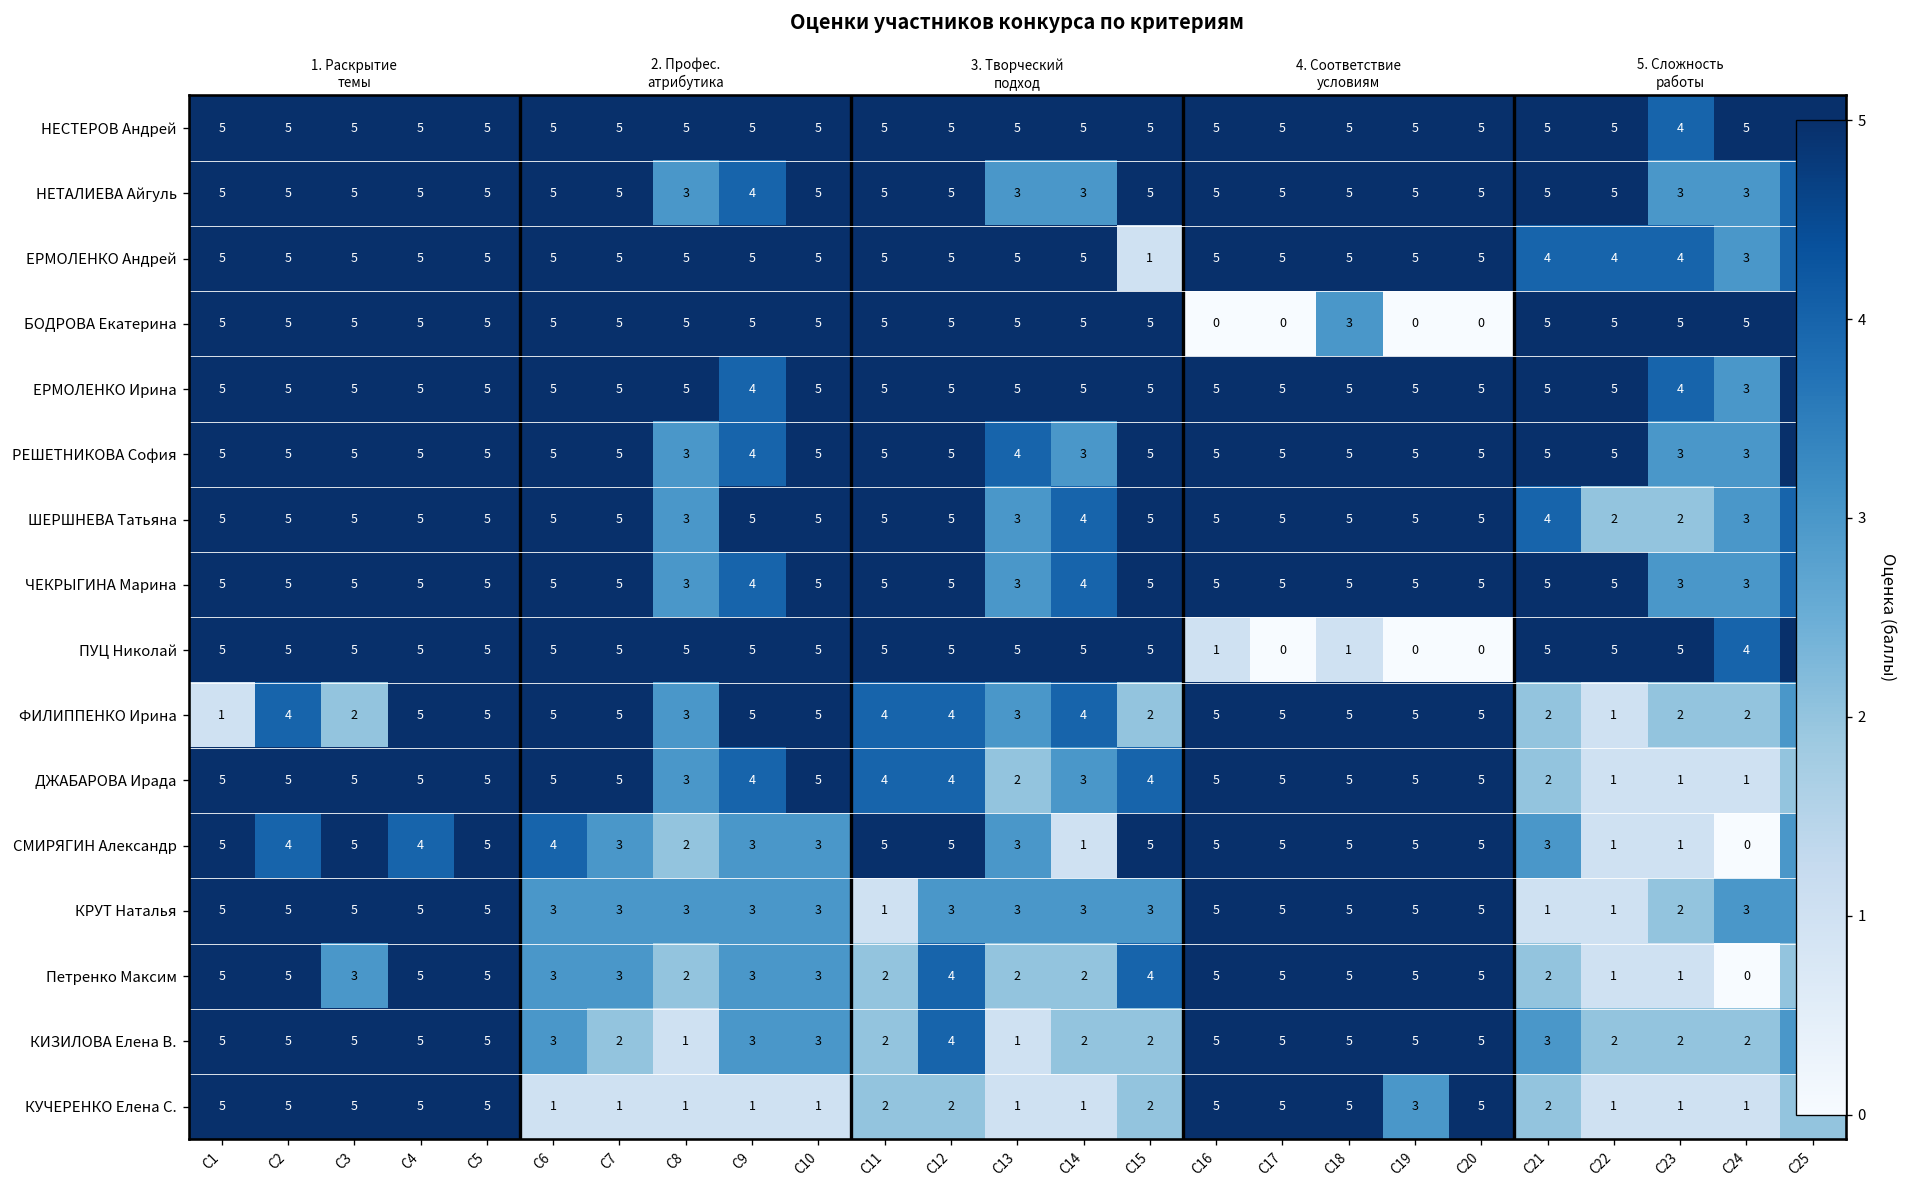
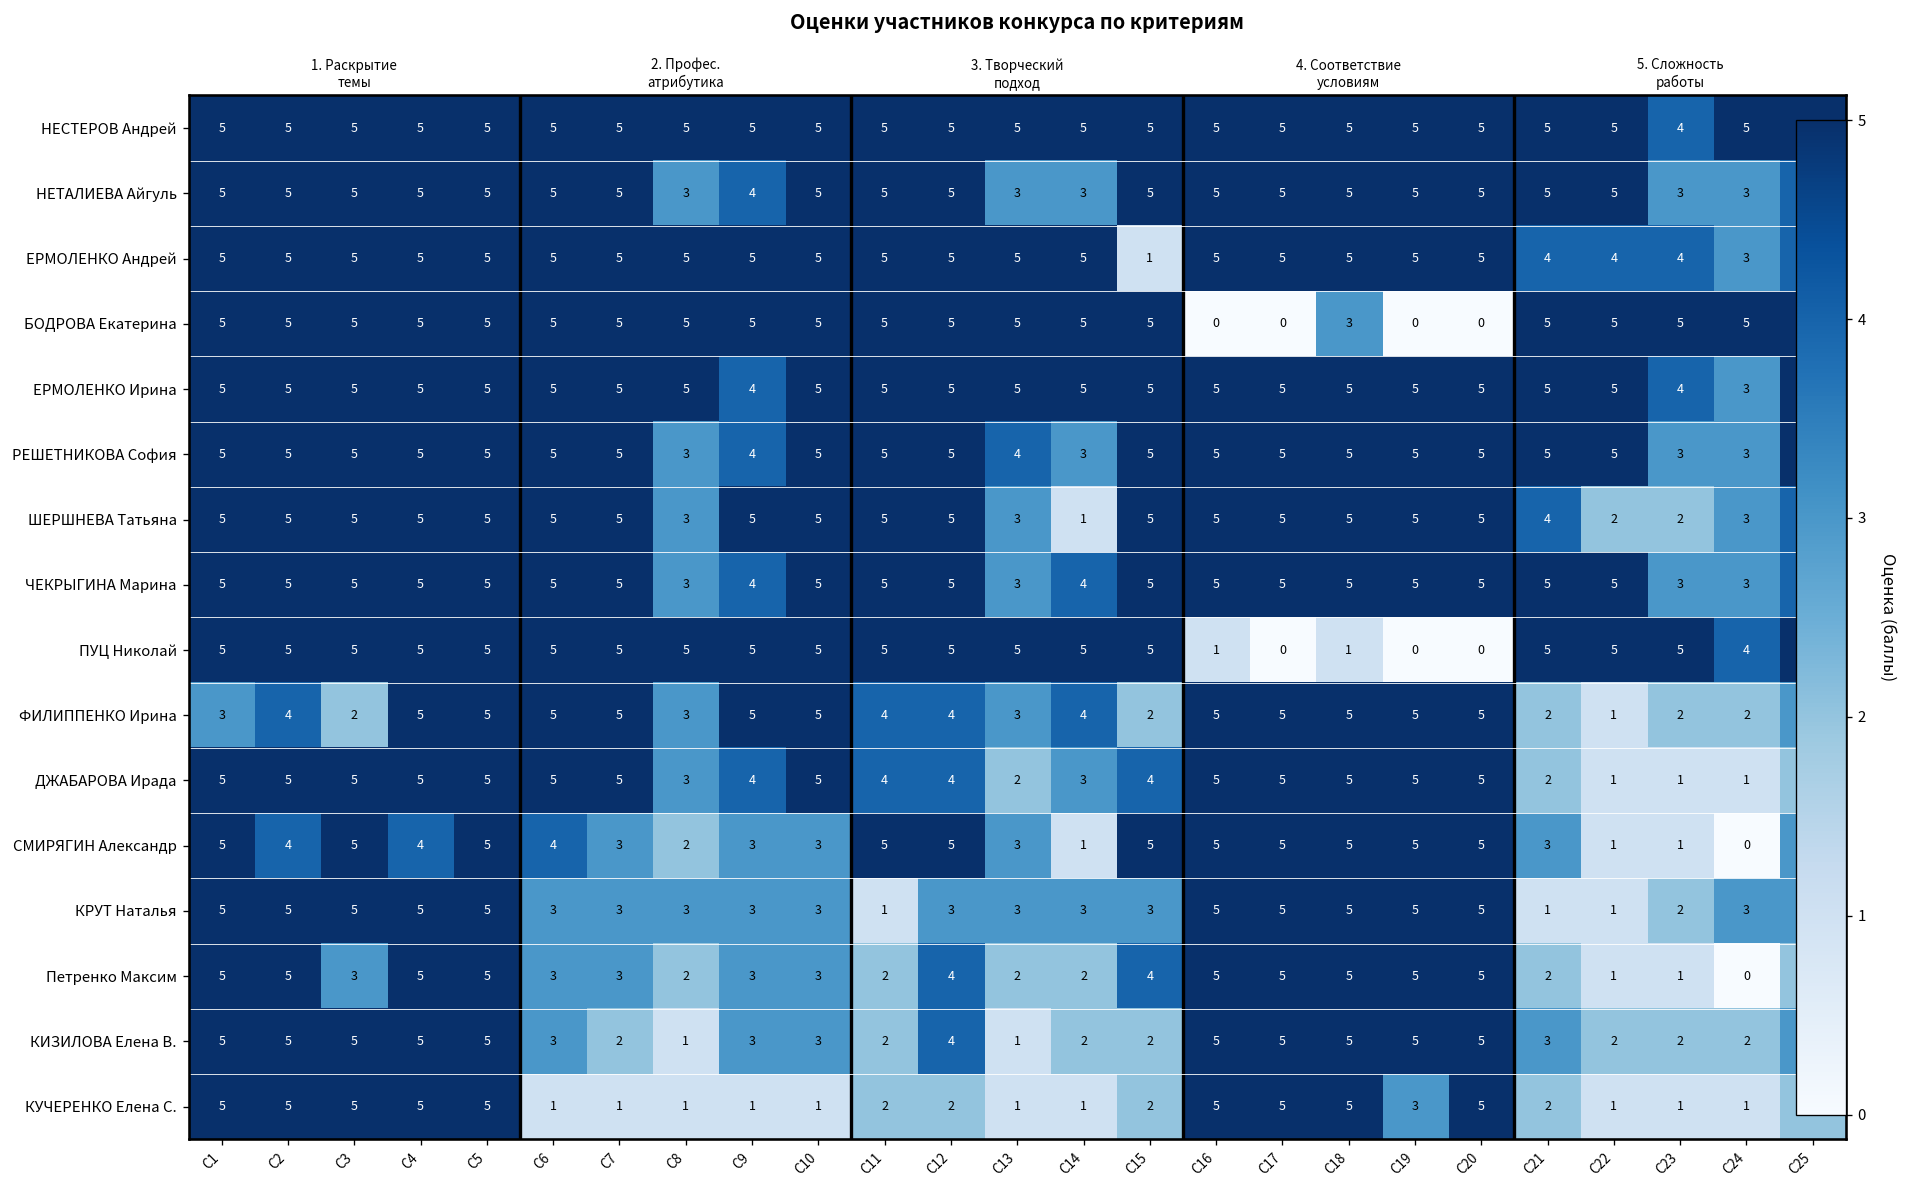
  {
    "ШЕРШНЕВА Татьяна": {
      "C1": 5,
      "C2": 5,
      "C3": 5,
      "C4": 5,
      "C5": 5,
      "C6": 5,
      "C7": 5,
      "C8": 3,
      "C9": 5,
      "C10": 5,
      "C11": 5,
      "C12": 5,
      "C13": 3,
-     "C14": 4,
+     "C14": 1,
      "C15": 5,
      "C16": 5,
      "C17": 5,
      "C18": 5,
      "C19": 5,
      "C20": 5,
      "C21": 4,
      "C22": 2,
      "C23": 2,
      "C24": 3
    },
    "ФИЛИППЕНКО Ирина": {
-     "C1": 1,
+     "C1": 3,
      "C2": 4,
      "C3": 2,
      "C4": 5,
      "C5": 5,
      "C6": 5,
      "C7": 5,
      "C8": 3,
      "C9": 5,
      "C10": 5,
      "C11": 4,
      "C12": 4,
      "C13": 3,
      "C14": 4,
      "C15": 2,
      "C16": 5,
      "C17": 5,
      "C18": 5,
      "C19": 5,
      "C20": 5,
      "C21": 2,
      "C22": 1,
      "C23": 2,
      "C24": 2
    }
  }
